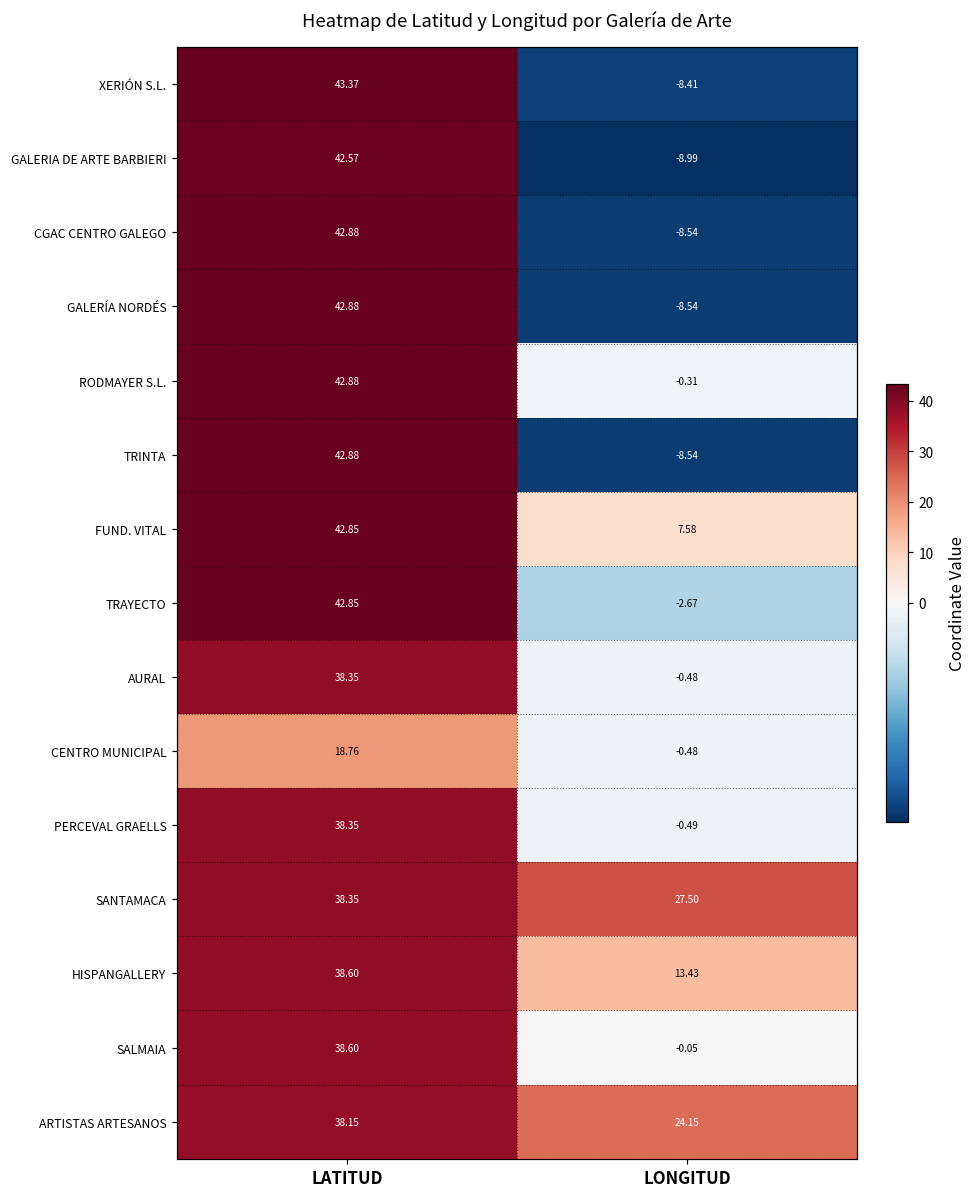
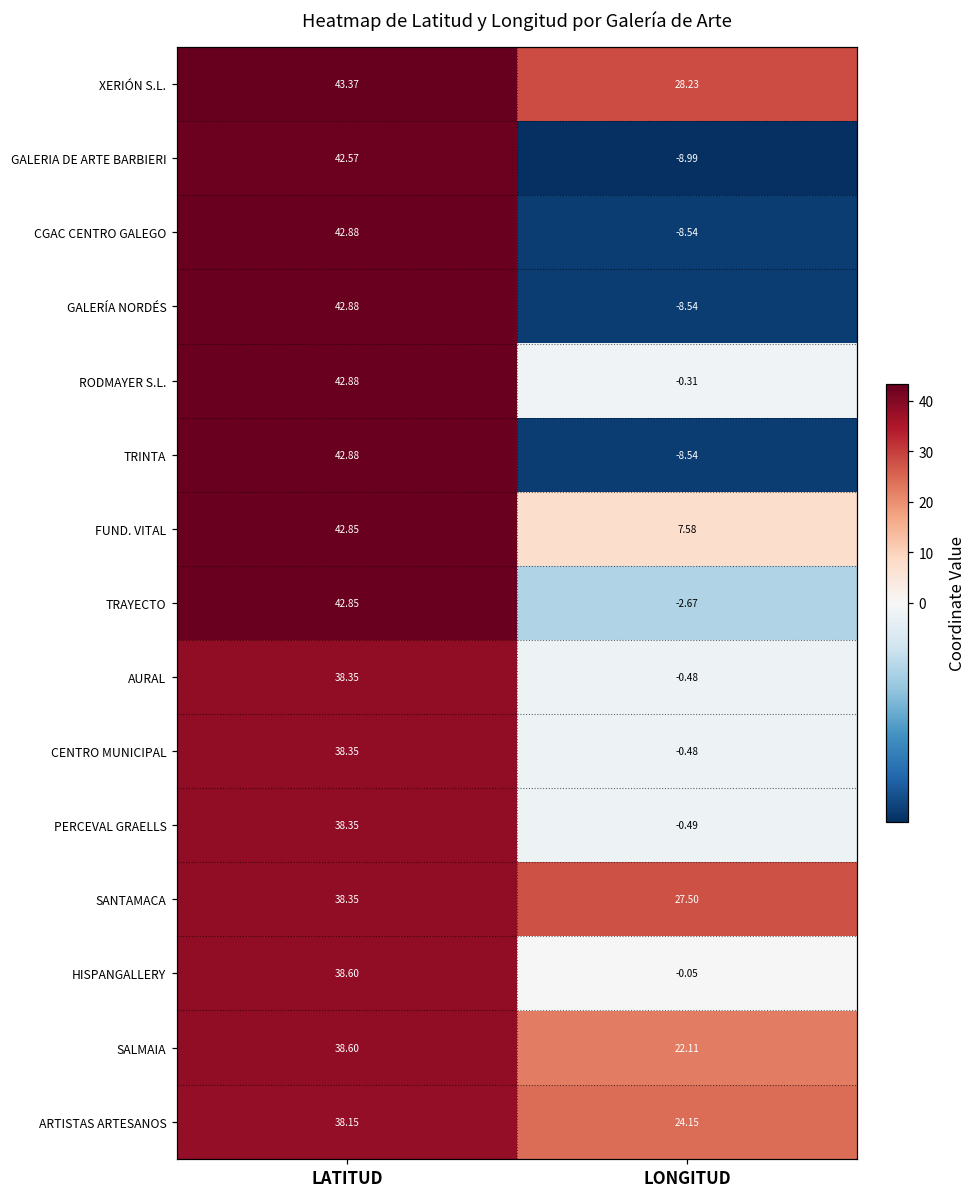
  {
    "XERIÓN S.L.": {
      "LATITUD": 43.37,
-     "LONGITUD": -8.41
+     "LONGITUD": 28.23
    },
    "GALERIA DE ARTE BARBIERI": {
      "LATITUD": 42.57,
      "LONGITUD": -8.99
    },
    "CGAC CENTRO GALEGO": {
      "LATITUD": 42.88,
      "LONGITUD": -8.54
    },
    "GALERÍA NORDÉS": {
      "LATITUD": 42.88,
      "LONGITUD": -8.54
    },
    "RODMAYER S.L.": {
      "LATITUD": 42.88,
      "LONGITUD": -0.31
    },
    "TRINTA": {
      "LATITUD": 42.88,
      "LONGITUD": -8.54
    },
    "FUND. VITAL": {
      "LATITUD": 42.85,
      "LONGITUD": 7.58
    },
    "TRAYECTO": {
      "LATITUD": 42.85,
      "LONGITUD": -2.67
    },
    "AURAL": {
      "LATITUD": 38.35,
      "LONGITUD": -0.48
    },
    "CENTRO MUNICIPAL": {
-     "LATITUD": 18.76,
+     "LATITUD": 38.35,
      "LONGITUD": -0.48
    },
    "PERCEVAL GRAELLS": {
      "LATITUD": 38.35,
      "LONGITUD": -0.49
    },
    "SANTAMACA": {
      "LATITUD": 38.35,
      "LONGITUD": 27.50
    },
    "HISPANGALLERY": {
      "LATITUD": 38.60,
-     "LONGITUD": 13.43
+     "LONGITUD": -0.05
    },
    "SALMAIA": {
      "LATITUD": 38.60,
-     "LONGITUD": -0.05
+     "LONGITUD": 22.11
    },
    "ARTISTAS ARTESANOS": {
      "LATITUD": 38.15,
      "LONGITUD": 24.15
    }
  }
